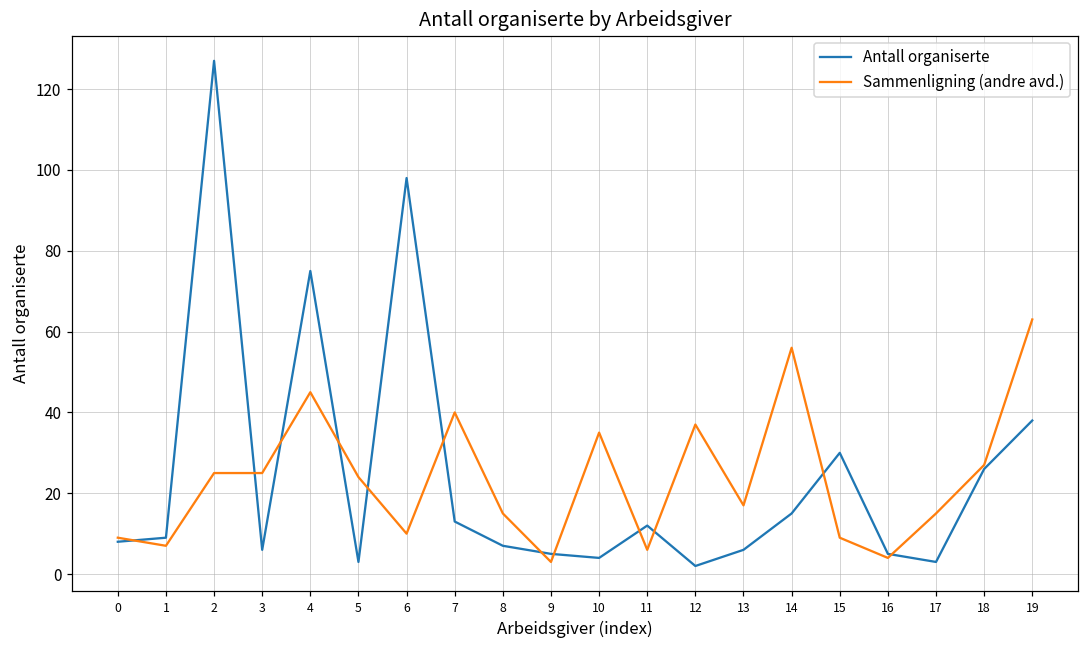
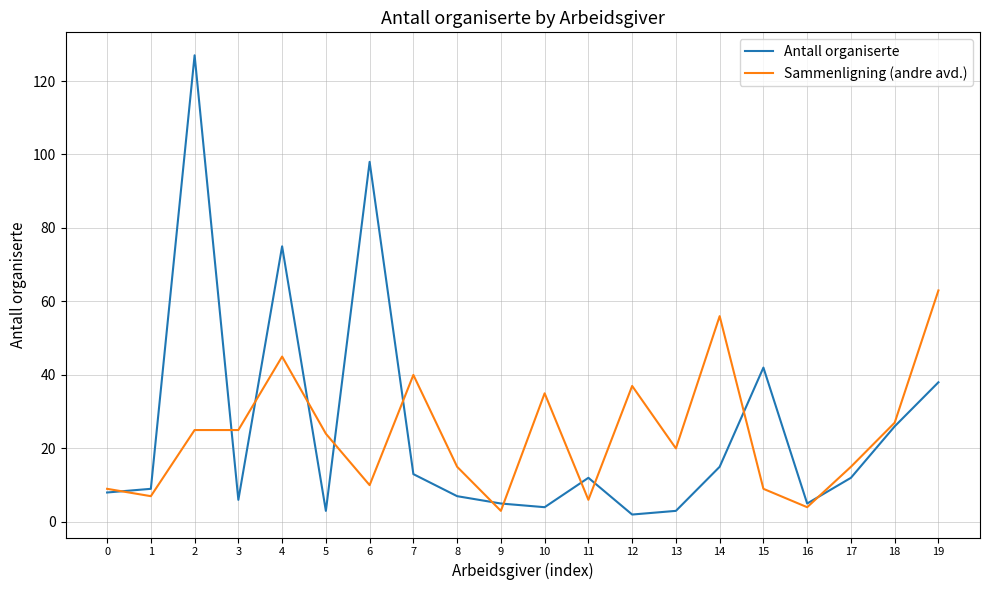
  {
    "Antall organiserte": {
      "0": 8,
      "1": 9,
      "2": 127,
      "3": 6,
      "4": 75,
      "5": 3,
      "6": 98,
      "7": 13,
      "8": 7,
      "9": 5,
      "10": 4,
      "11": 12,
      "12": 2,
-     "13": 6,
+     "13": 3,
      "14": 15,
-     "15": 30,
+     "15": 42,
      "16": 5,
-     "17": 3,
+     "17": 12,
      "18": 26,
      "19": 38
    },
    "Sammenligning (andre avd.)": {
      "0": 9,
      "1": 7,
      "2": 25,
      "3": 25,
      "4": 45,
      "5": 24,
      "6": 10,
      "7": 40,
      "8": 15,
      "9": 3,
      "10": 35,
      "11": 6,
      "12": 37,
-     "13": 17,
+     "13": 20,
      "14": 56,
      "15": 9,
      "16": 4,
      "17": 15,
      "18": 27,
      "19": 63
    }
  }
